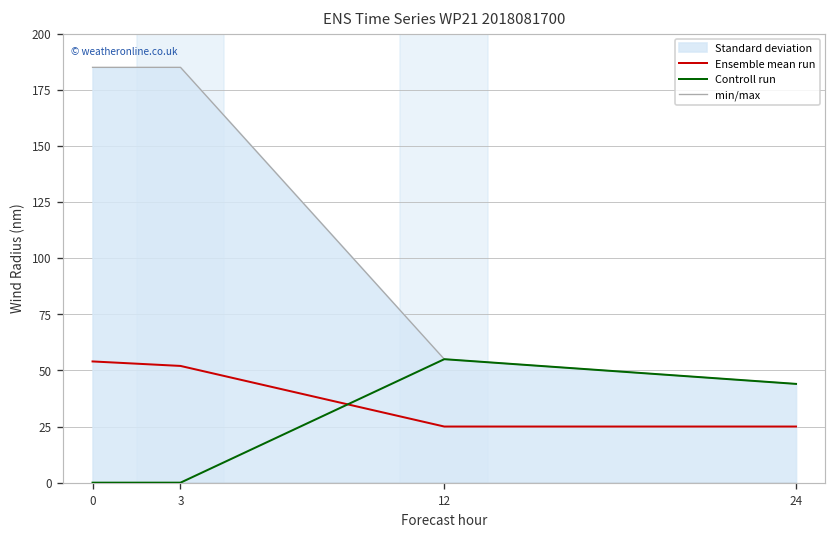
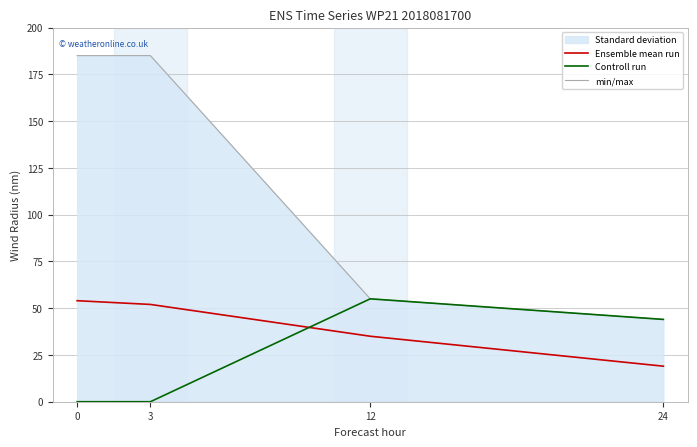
  {
    "Ensemble mean run": {
      "0": 54,
      "3": 52,
-     "12": 25,
-     "24": 25
+     "12": 35,
+     "24": 19
    },
    "Standard deviation": {
      "0": 185,
      "3": 185
    }
  }
